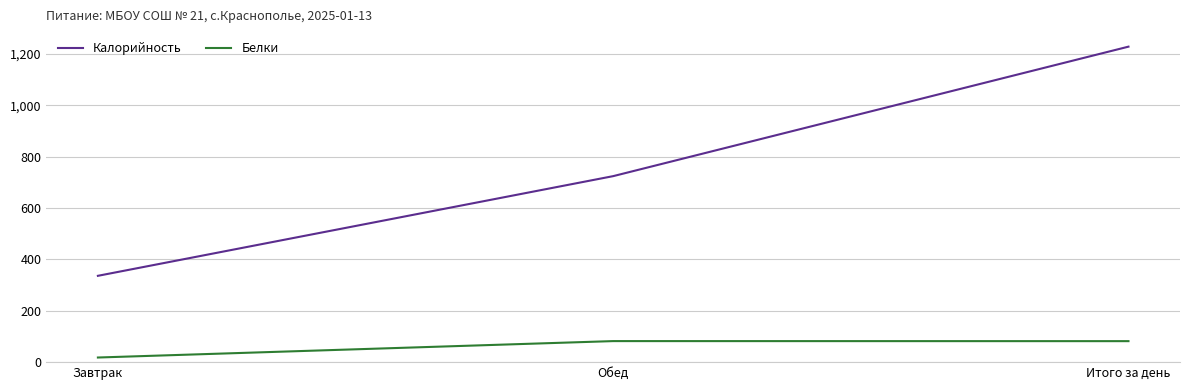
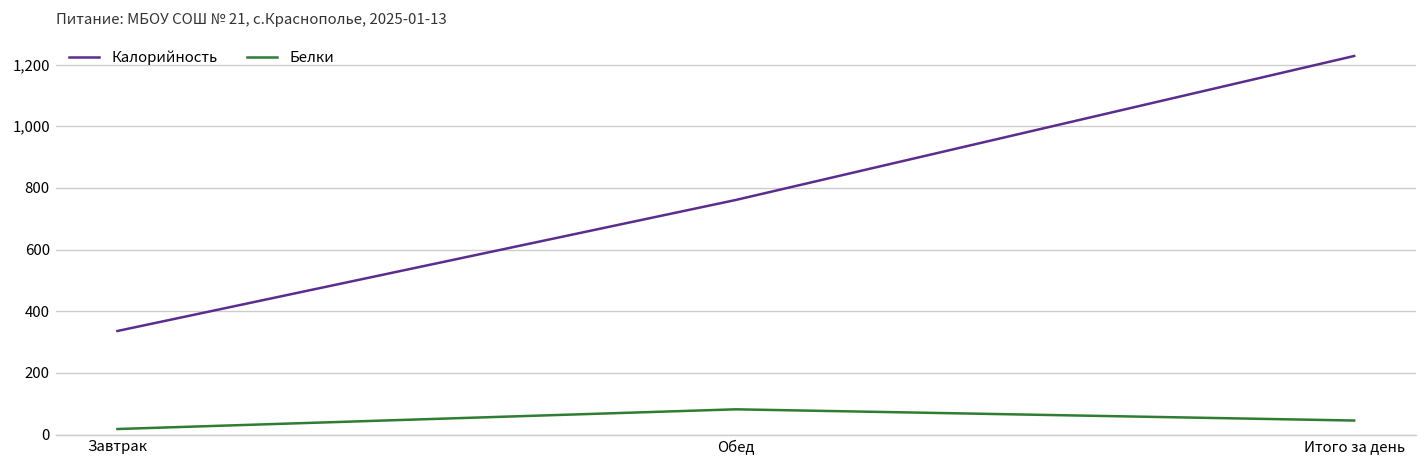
  {
    "Калорийность": {
      "Завтрак": "340",
-     "Обед": "720",
+     "Обед": "760",
      "Итого за день": "1,230"
    },
    "Белки": {
      "Завтрак": "20",
      "Обед": "80",
-     "Итого за день": "80"
+     "Итого за день": "50"
    }
  }
